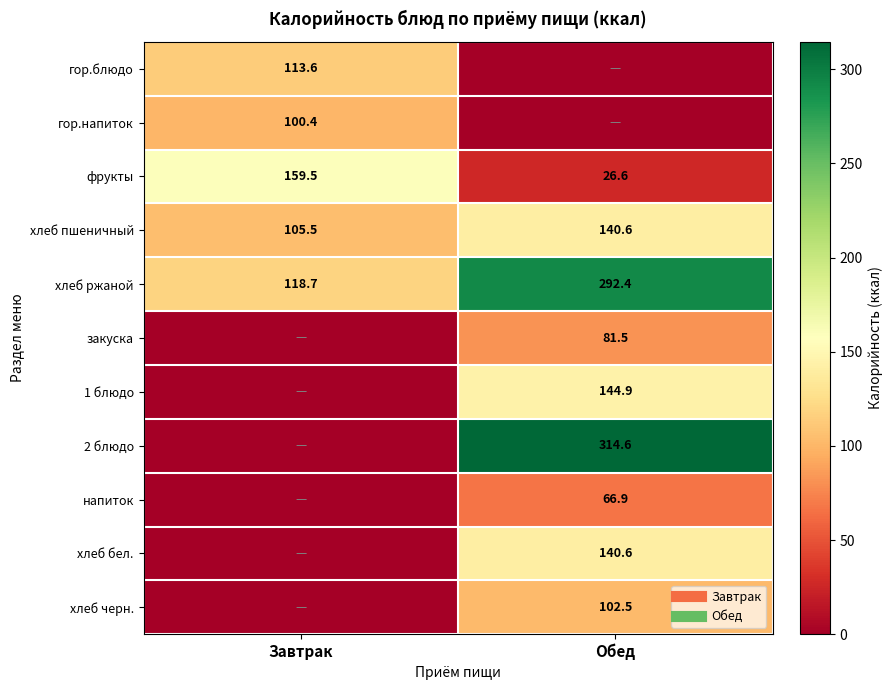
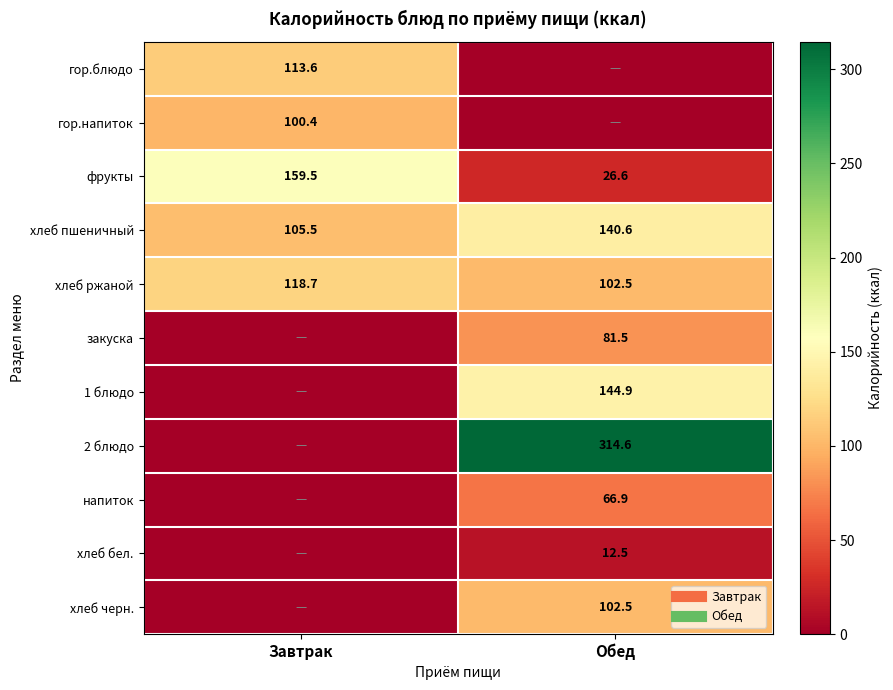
  {
    "гор.блюдо": {
      "Завтрак": 113.6
    },
    "гор.напиток": {
      "Завтрак": 100.4
    },
    "фрукты": {
      "Завтрак": 159.5,
      "Обед": 26.6
    },
    "хлеб пшеничный": {
      "Завтрак": 105.5,
      "Обед": 140.6
    },
    "хлеб ржаной": {
      "Завтрак": 118.7,
-     "Обед": 292.4
+     "Обед": 102.5
    },
    "закуска": {
      "Обед": 81.5
    },
    "1 блюдо": {
      "Обед": 144.9
    },
    "2 блюдо": {
      "Обед": 314.6
    },
    "напиток": {
      "Обед": 66.9
    },
    "хлеб бел.": {
-     "Обед": 140.6
+     "Обед": 12.5
    },
    "хлеб черн.": {
      "Обед": 102.5
    }
  }
